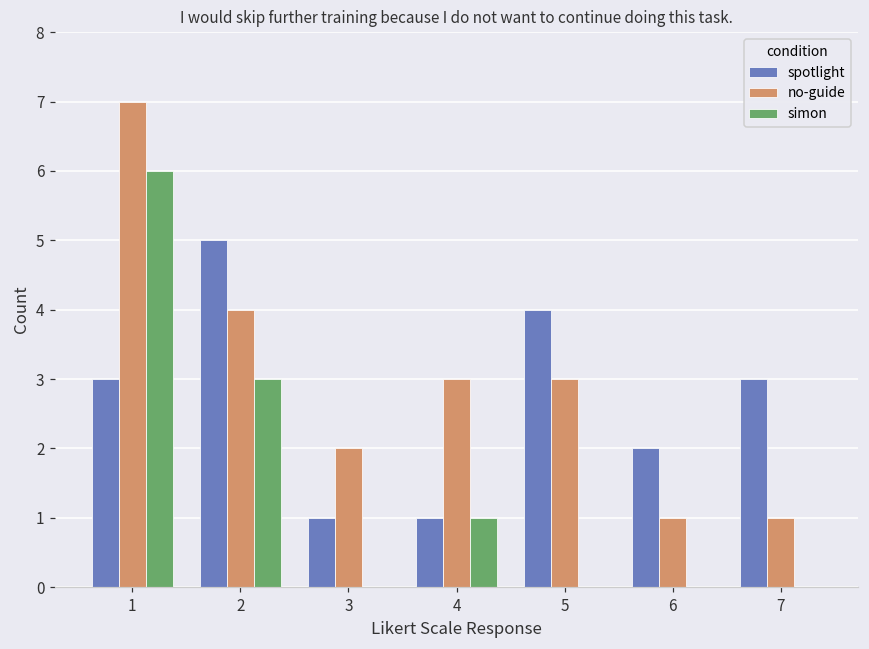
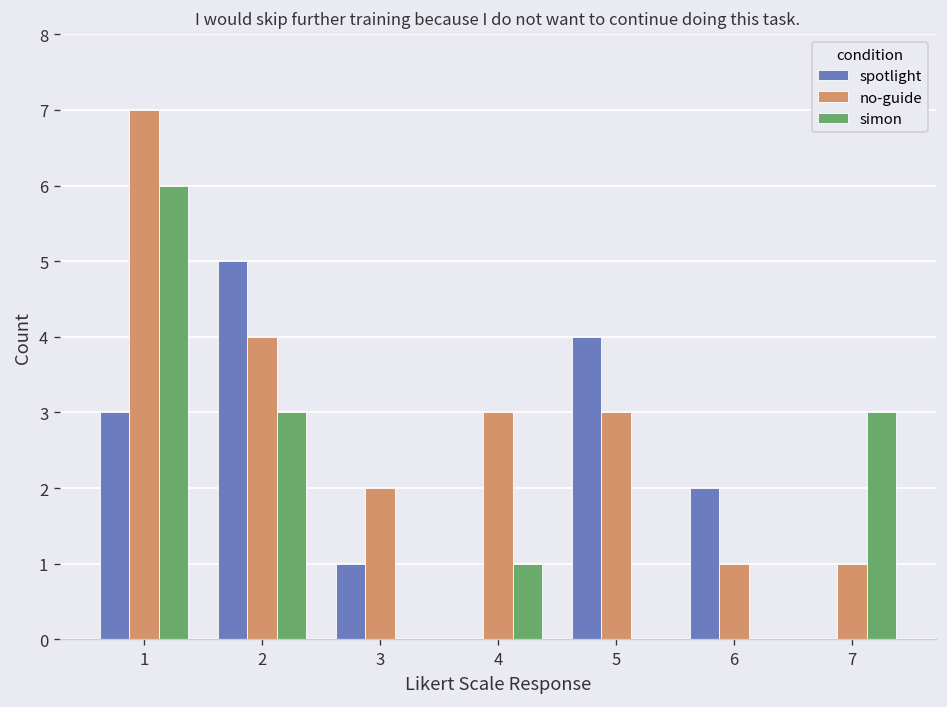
  {
    "spotlight": {
      "1": 3,
      "2": 5,
      "3": 1,
-     "4": 1,
+     "4": 0,
      "5": 4,
      "6": 2,
-     "7": 3
+     "7": 0
    },
    "no-guide": {
      "1": 7,
      "2": 4,
      "3": 2,
      "4": 3,
      "5": 3,
      "6": 1,
      "7": 1
    },
    "simon": {
      "1": 6,
      "2": 3,
      "3": 0,
      "4": 1,
      "5": 0,
      "6": 0,
-     "7": 0
+     "7": 3
    }
  }
